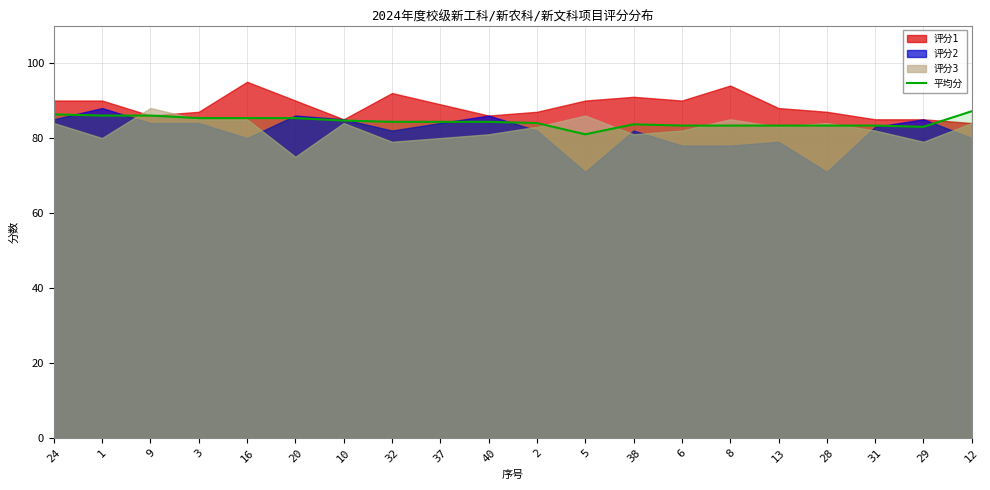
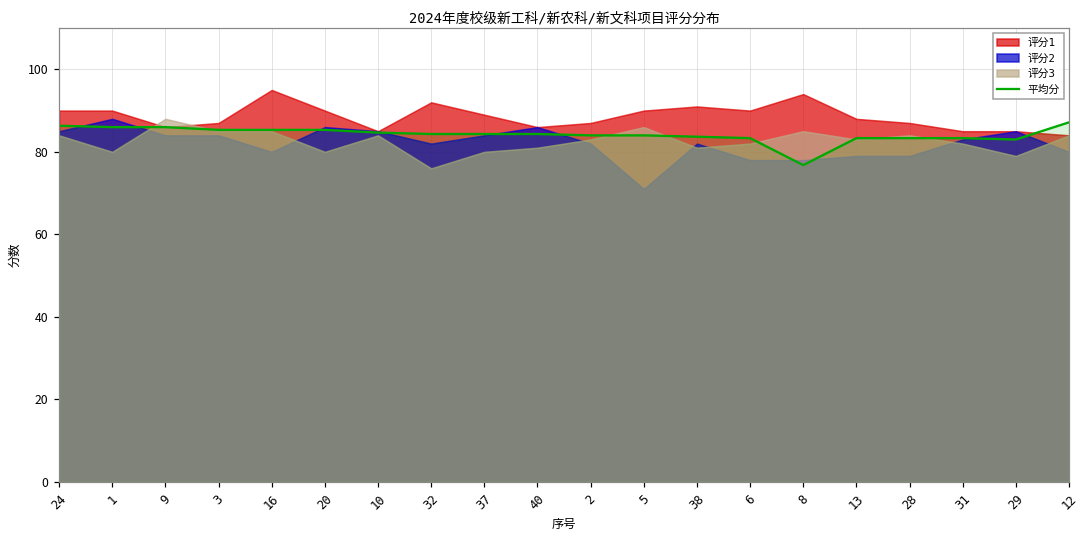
  {
    "平均分": {
      "24": 86,
      "1": 86,
      "32": 84,
      "40": 84,
      "2": 84,
-     "5": 81,
+     "5": 84,
      "38": 84,
      "6": 83,
-     "8": 83,
+     "8": 77,
      "29": 83,
      "12": 87
    },
    "评分1": {
      "24": 90,
      "1": 90,
      "3": 87,
      "16": 95,
      "20": 90,
      "32": 92,
      "37": 89,
      "2": 87,
      "5": 90,
      "38": 91,
      "6": 90,
      "8": 94,
      "13": 88,
      "28": 87,
      "31": 85
    },
    "评分2": {
      "24": 85,
      "1": 88,
      "9": 84,
      "3": 84,
      "16": 80,
      "32": 82,
      "2": 82,
      "5": 71,
      "38": 82,
      "6": 78,
      "8": 78,
      "13": 79,
-     "28": 71,
+     "28": 79,
      "12": 80
    },
    "评分3": {
      "24": 84,
      "1": 80,
      "9": 88,
-     "20": 75,
-     "32": 79,
+     "20": 80,
+     "32": 76,
      "37": 80,
      "40": 81,
      "2": 83,
      "5": 86,
      "38": 81,
      "6": 82,
      "8": 85,
      "31": 82,
      "29": 79
    }
  }
